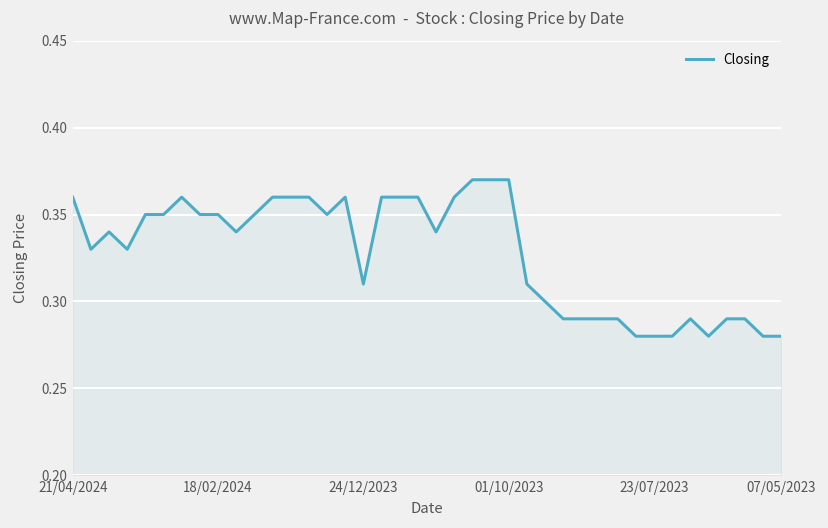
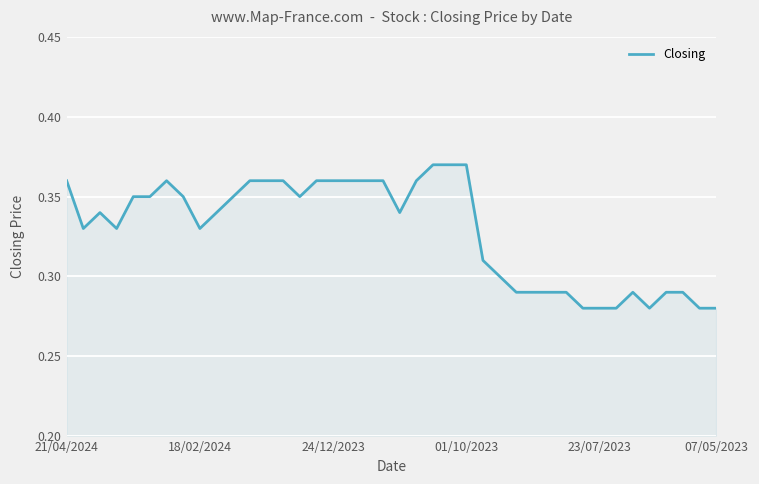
  {
    "21/04/2024": 0.36,
-   "18/02/2024": 0.35,
-   "24/12/2023": 0.31,
+   "18/02/2024": 0.33,
+   "24/12/2023": 0.36,
    "01/10/2023": 0.37,
    "23/07/2023": 0.28,
    "07/05/2023": 0.28
  }
